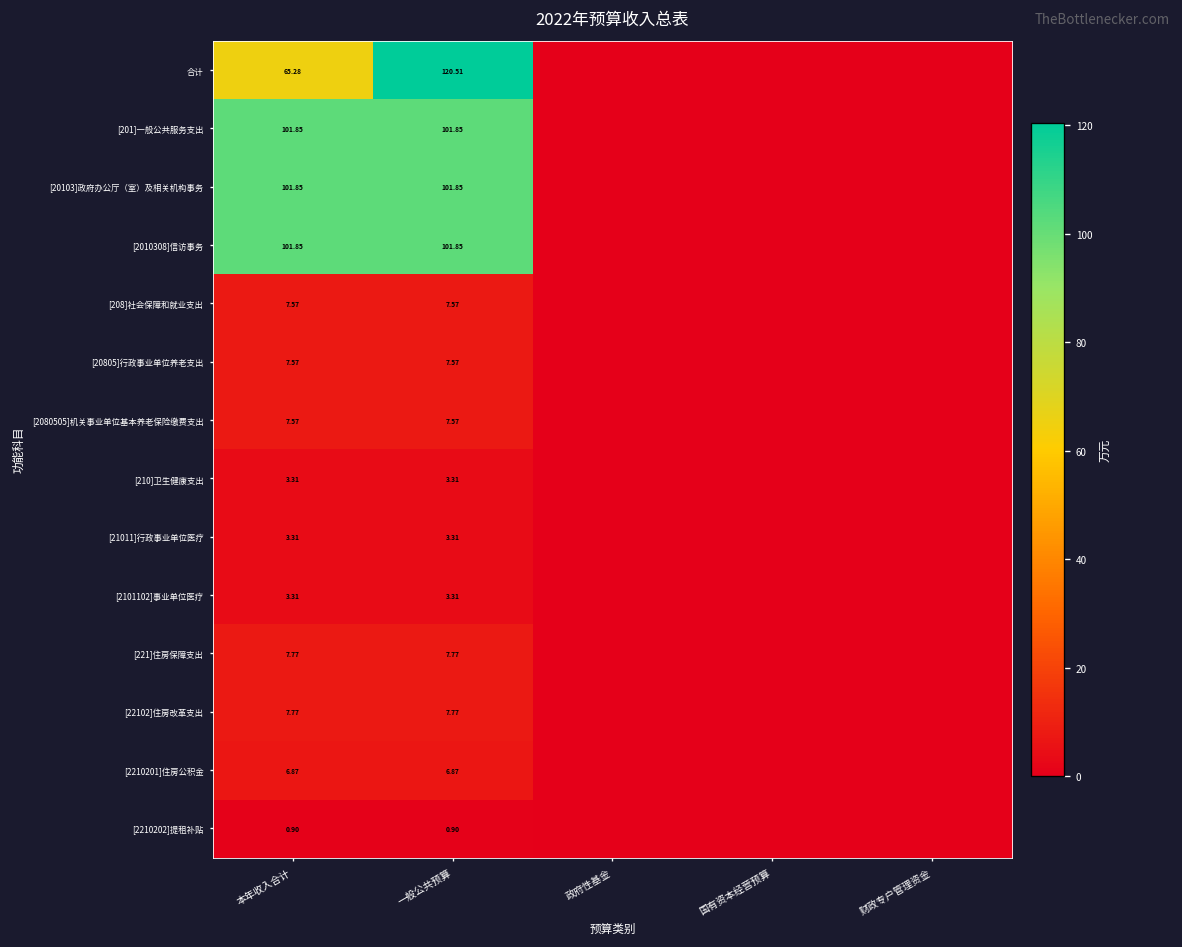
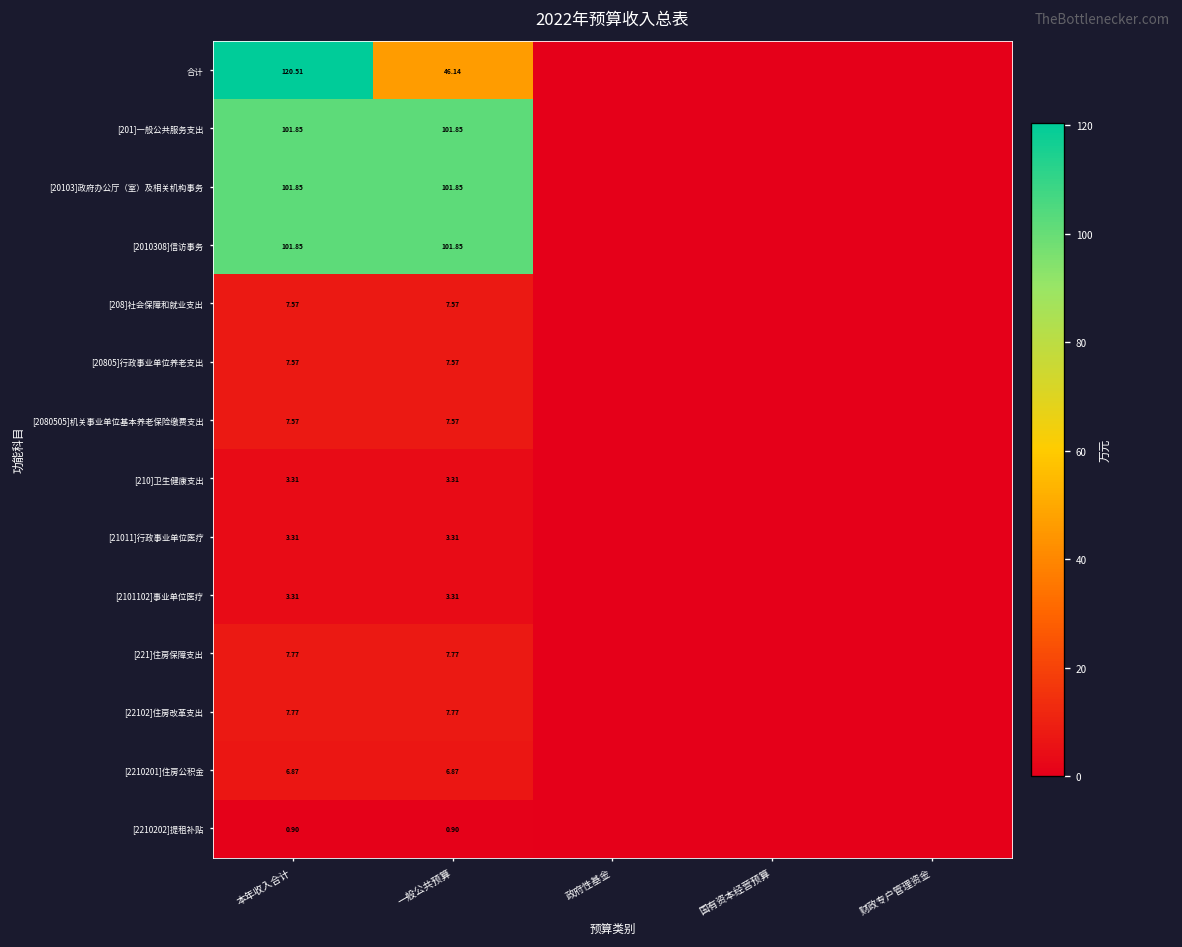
  {
    "合计": {
-     "本年收入合计": 65.28,
-     "一般公共预算": 120.51
+     "本年收入合计": 120.51,
+     "一般公共预算": 46.14
    },
    "[201]一般公共服务支出": {
      "本年收入合计": 101.85,
      "一般公共预算": 101.85
    },
    "[20103]政府办公厅（室）及相关机构事务": {
      "本年收入合计": 101.85,
      "一般公共预算": 101.85
    },
    "[2010308]信访事务": {
      "本年收入合计": 101.85,
      "一般公共预算": 101.85
    },
    "[208]社会保障和就业支出": {
      "本年收入合计": 7.57,
      "一般公共预算": 7.57
    },
    "[20805]行政事业单位养老支出": {
      "本年收入合计": 7.57,
      "一般公共预算": 7.57
    },
    "[2080505]机关事业单位基本养老保险缴费支出": {
      "本年收入合计": 7.57,
      "一般公共预算": 7.57
    },
    "[210]卫生健康支出": {
      "本年收入合计": 3.31,
      "一般公共预算": 3.31
    },
    "[21011]行政事业单位医疗": {
      "本年收入合计": 3.31,
      "一般公共预算": 3.31
    },
    "[2101102]事业单位医疗": {
      "本年收入合计": 3.31,
      "一般公共预算": 3.31
    },
    "[221]住房保障支出": {
      "本年收入合计": 7.77,
      "一般公共预算": 7.77
    },
    "[22102]住房改革支出": {
      "本年收入合计": 7.77,
      "一般公共预算": 7.77
    },
    "[2210201]住房公积金": {
      "本年收入合计": 6.87,
      "一般公共预算": 6.87
    },
    "[2210202]提租补贴": {
      "本年收入合计": 0.90,
      "一般公共预算": 0.90
    }
  }
